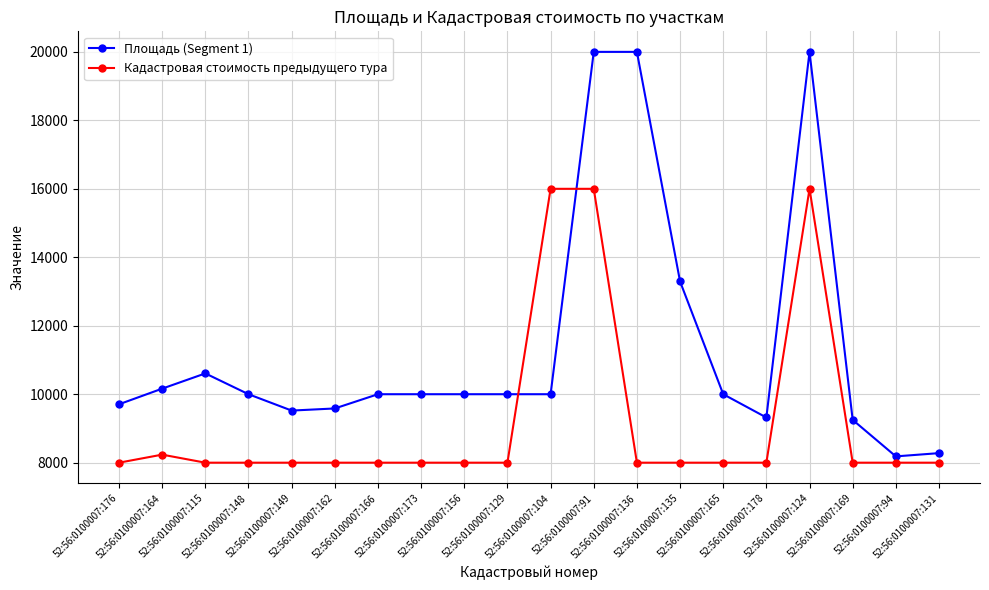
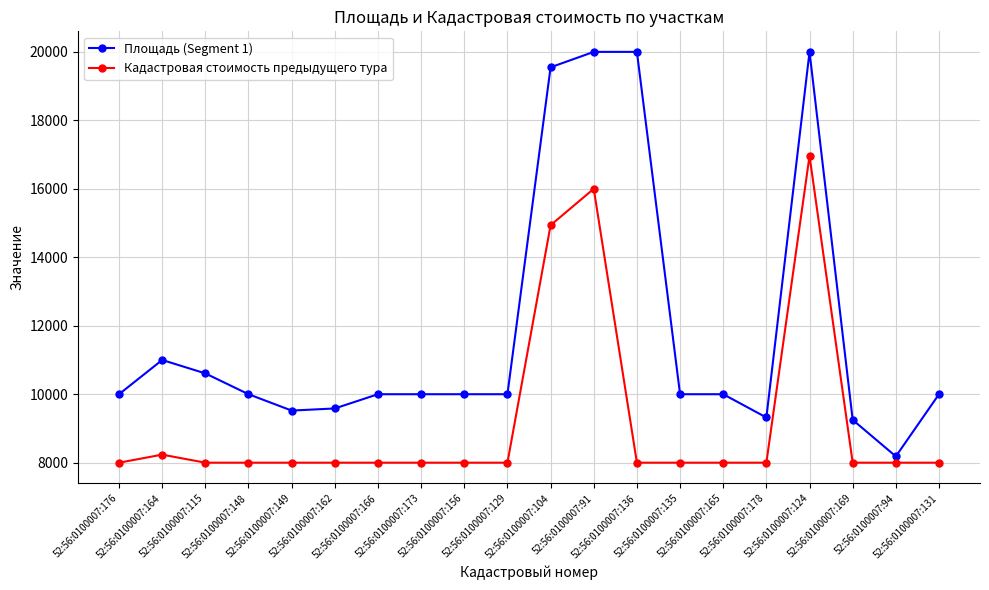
  {
    "Площадь (Segment 1)": {
-     "52:56:0100007:176": 9700,
-     "52:56:0100007:164": 10200,
+     "52:56:0100007:176": 10000,
+     "52:56:0100007:164": 11000,
      "52:56:0100007:115": 10600,
      "52:56:0100007:148": 10000,
      "52:56:0100007:149": 9500,
      "52:56:0100007:162": 9600,
      "52:56:0100007:166": 10000,
      "52:56:0100007:173": 10000,
      "52:56:0100007:156": 10000,
      "52:56:0100007:129": 10000,
-     "52:56:0100007:104": 10000,
+     "52:56:0100007:104": 19500,
      "52:56:0100007:91": 20000,
      "52:56:0100007:136": 20000,
-     "52:56:0100007:135": 13300,
+     "52:56:0100007:135": 10000,
      "52:56:0100007:165": 10000,
      "52:56:0100007:178": 9300,
      "52:56:0100007:124": 20000,
      "52:56:0100007:169": 9300,
      "52:56:0100007:94": 8200,
-     "52:56:0100007:131": 8300
+     "52:56:0100007:131": 10000
    },
    "Кадастровая стоимость предыдущего тура": {
      "52:56:0100007:176": 8000,
      "52:56:0100007:164": 8200,
      "52:56:0100007:115": 8000,
      "52:56:0100007:148": 8000,
      "52:56:0100007:149": 8000,
      "52:56:0100007:162": 8000,
      "52:56:0100007:166": 8000,
      "52:56:0100007:173": 8000,
      "52:56:0100007:156": 8000,
      "52:56:0100007:129": 8000,
-     "52:56:0100007:104": 16000,
+     "52:56:0100007:104": 14900,
      "52:56:0100007:91": 16000,
      "52:56:0100007:136": 8000,
      "52:56:0100007:135": 8000,
      "52:56:0100007:165": 8000,
      "52:56:0100007:178": 8000,
-     "52:56:0100007:124": 16000,
+     "52:56:0100007:124": 17000,
      "52:56:0100007:169": 8000,
      "52:56:0100007:94": 8000,
      "52:56:0100007:131": 8000
    }
  }
